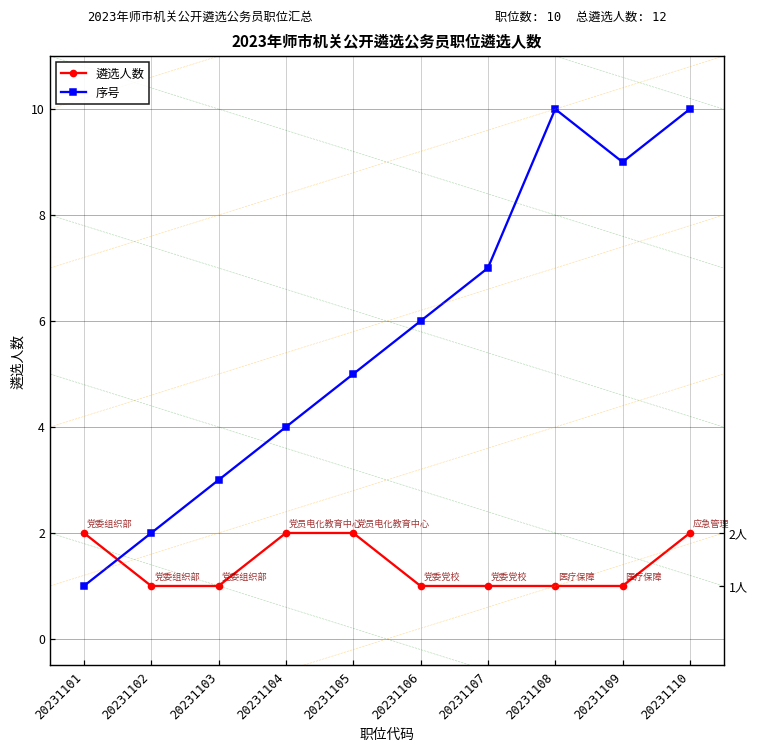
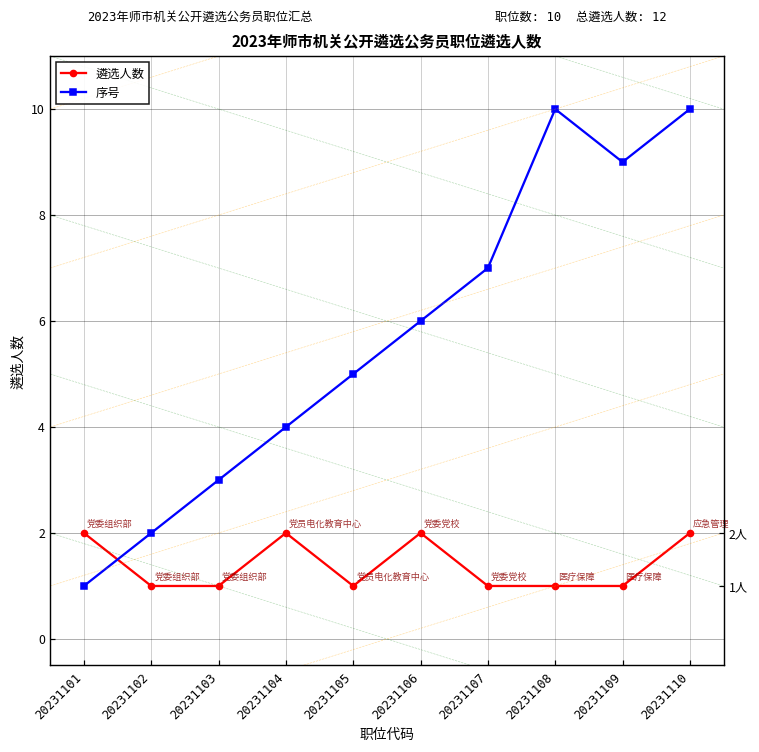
  {
    "遴选人数": {
      "20231101": 2,
      "20231102": 1,
      "20231103": 1,
      "20231104": 2,
-     "20231105": 2,
-     "20231106": 1,
+     "20231105": 1,
+     "20231106": 2,
      "20231107": 1,
      "20231108": 1,
      "20231109": 1,
      "20231110": 2
    },
    "序号": {
      "20231101": 1,
      "20231102": 2,
      "20231103": 3,
      "20231104": 4,
      "20231105": 5,
      "20231106": 6,
      "20231107": 7,
      "20231108": 10,
      "20231109": 9,
      "20231110": 10
    }
  }
